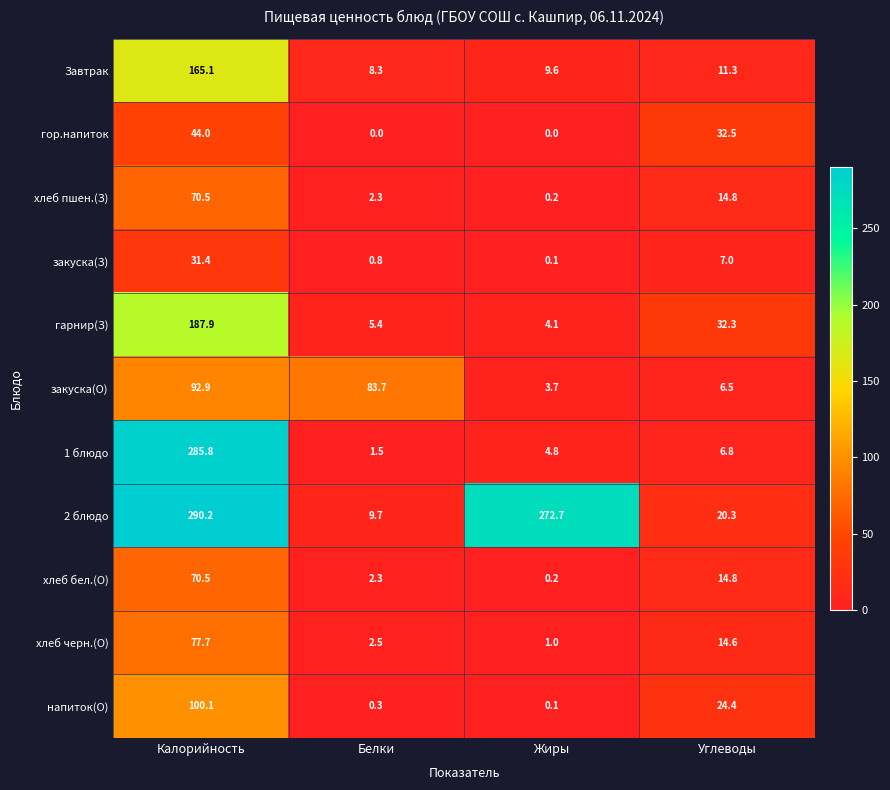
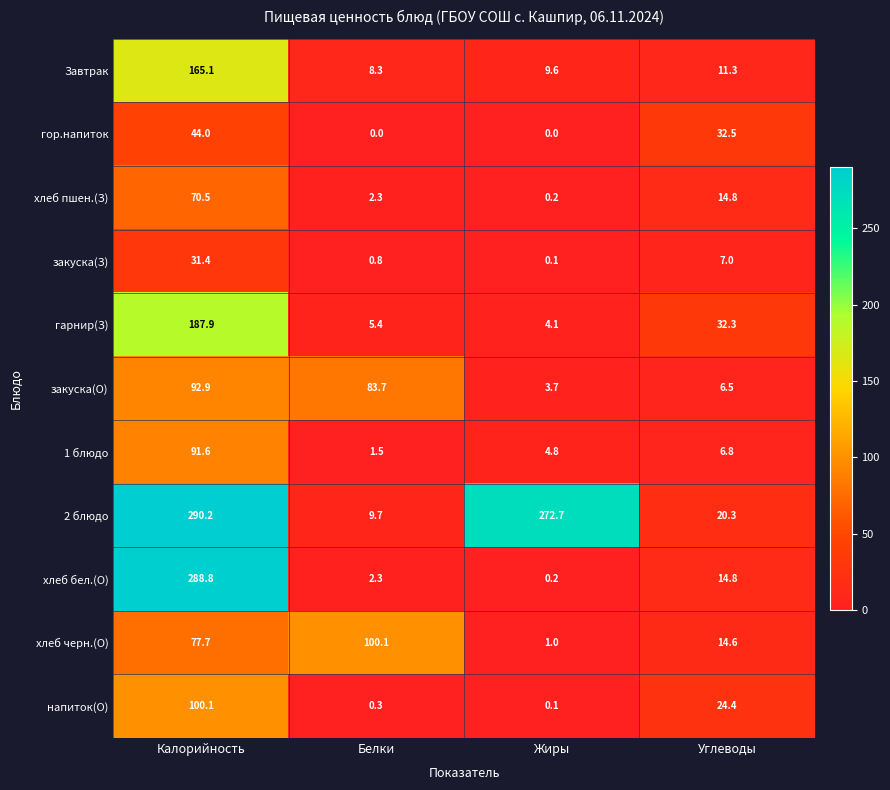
  {
    "Завтрак": {
      "Калорийность": 165.1,
      "Белки": 8.3,
      "Жиры": 9.6,
      "Углеводы": 11.3
    },
    "гор.напиток": {
      "Калорийность": 44.0,
      "Белки": 0.0,
      "Жиры": 0.0,
      "Углеводы": 32.5
    },
    "хлеб пшен.(З)": {
      "Калорийность": 70.5,
      "Белки": 2.3,
      "Жиры": 0.2,
      "Углеводы": 14.8
    },
    "закуска(З)": {
      "Калорийность": 31.4,
      "Белки": 0.8,
      "Жиры": 0.1,
      "Углеводы": 7.0
    },
    "гарнир(З)": {
      "Калорийность": 187.9,
      "Белки": 5.4,
      "Жиры": 4.1,
      "Углеводы": 32.3
    },
    "закуска(О)": {
      "Калорийность": 92.9,
      "Белки": 83.7,
      "Жиры": 3.7,
      "Углеводы": 6.5
    },
    "1 блюдо": {
-     "Калорийность": 285.8,
+     "Калорийность": 91.6,
      "Белки": 1.5,
      "Жиры": 4.8,
      "Углеводы": 6.8
    },
    "2 блюдо": {
      "Калорийность": 290.2,
      "Белки": 9.7,
      "Жиры": 272.7,
      "Углеводы": 20.3
    },
    "хлеб бел.(О)": {
-     "Калорийность": 70.5,
+     "Калорийность": 288.8,
      "Белки": 2.3,
      "Жиры": 0.2,
      "Углеводы": 14.8
    },
    "хлеб черн.(О)": {
      "Калорийность": 77.7,
-     "Белки": 2.5,
+     "Белки": 100.1,
      "Жиры": 1.0,
      "Углеводы": 14.6
    },
    "напиток(О)": {
      "Калорийность": 100.1,
      "Белки": 0.3,
      "Жиры": 0.1,
      "Углеводы": 24.4
    }
  }
